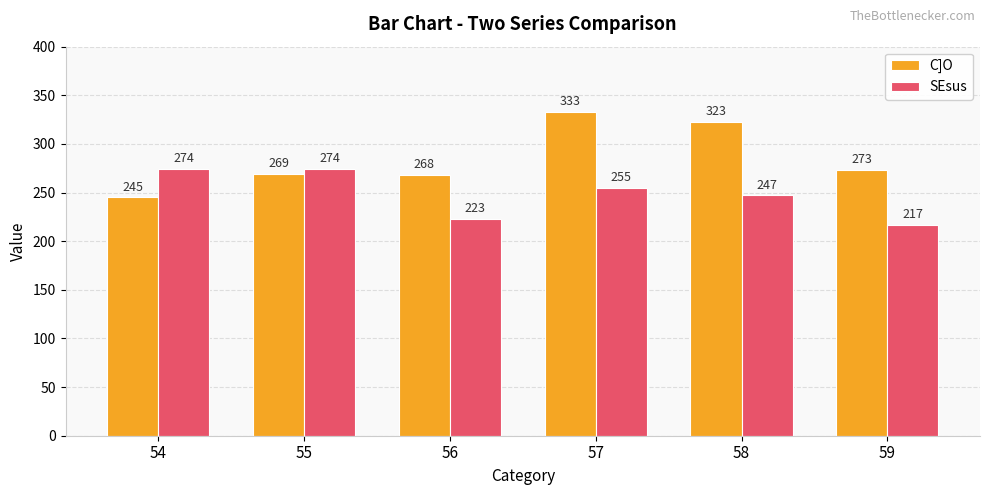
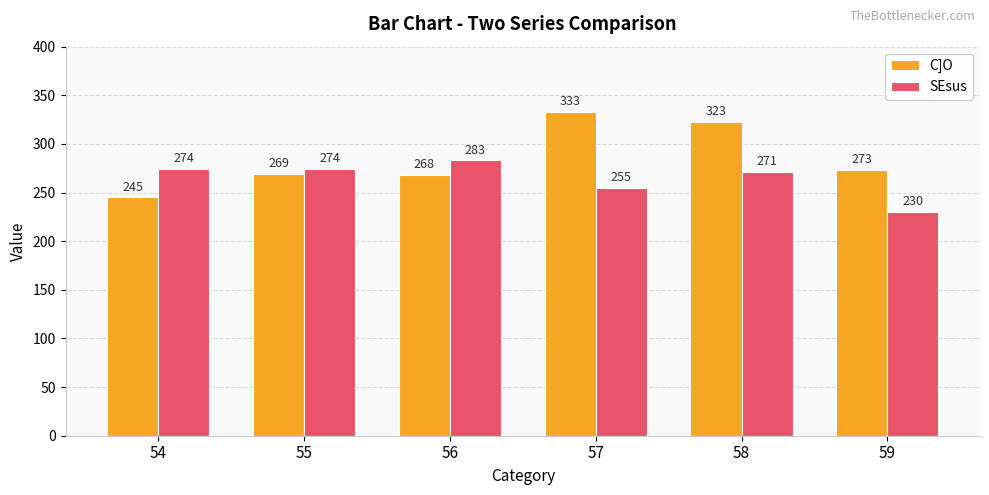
  {
    "C]O": {
      "54": 245,
      "55": 269,
      "56": 268,
      "57": 333,
      "58": 323,
      "59": 273
    },
    "SEsus": {
      "54": 274,
      "55": 274,
-     "56": 223,
+     "56": 283,
      "57": 255,
-     "58": 247,
-     "59": 217
+     "58": 271,
+     "59": 230
    }
  }
